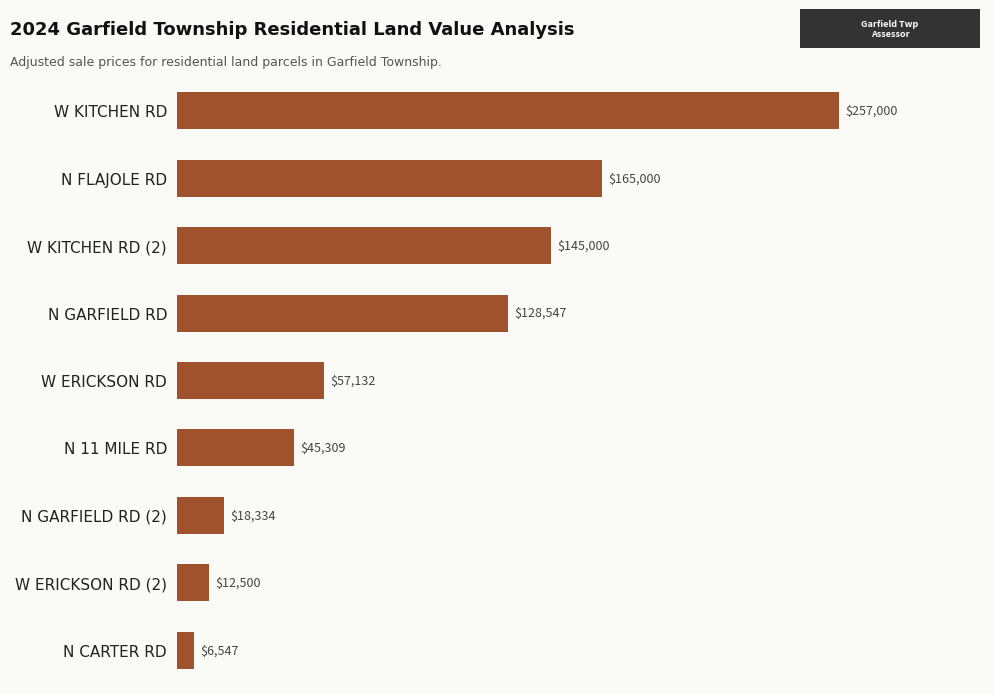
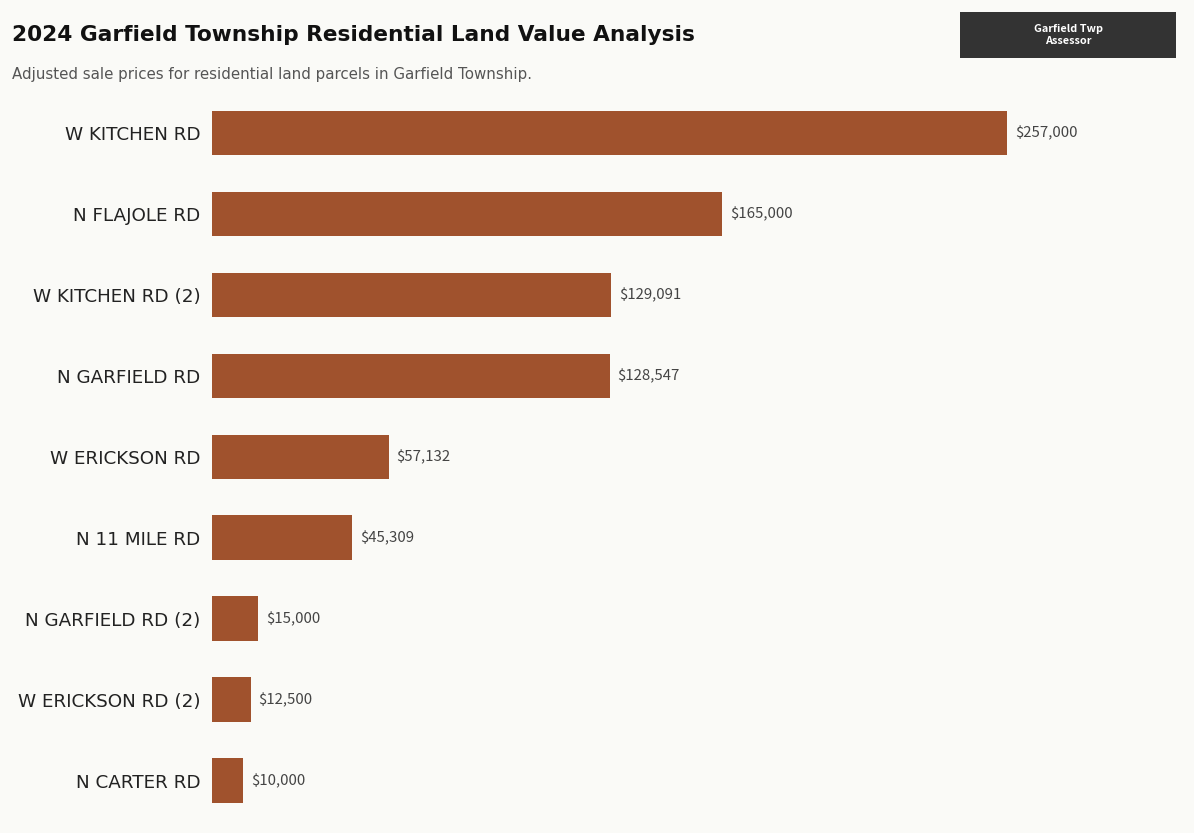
  {
    "W KITCHEN RD": "$257,000",
    "N FLAJOLE RD": "$165,000",
-   "W KITCHEN RD (2)": "$145,000",
+   "W KITCHEN RD (2)": "$129,091",
    "N GARFIELD RD": "$128,547",
    "W ERICKSON RD": "$57,132",
    "N 11 MILE RD": "$45,309",
-   "N GARFIELD RD (2)": "$18,334",
+   "N GARFIELD RD (2)": "$15,000",
    "W ERICKSON RD (2)": "$12,500",
-   "N CARTER RD": "$6,547"
+   "N CARTER RD": "$10,000"
  }
